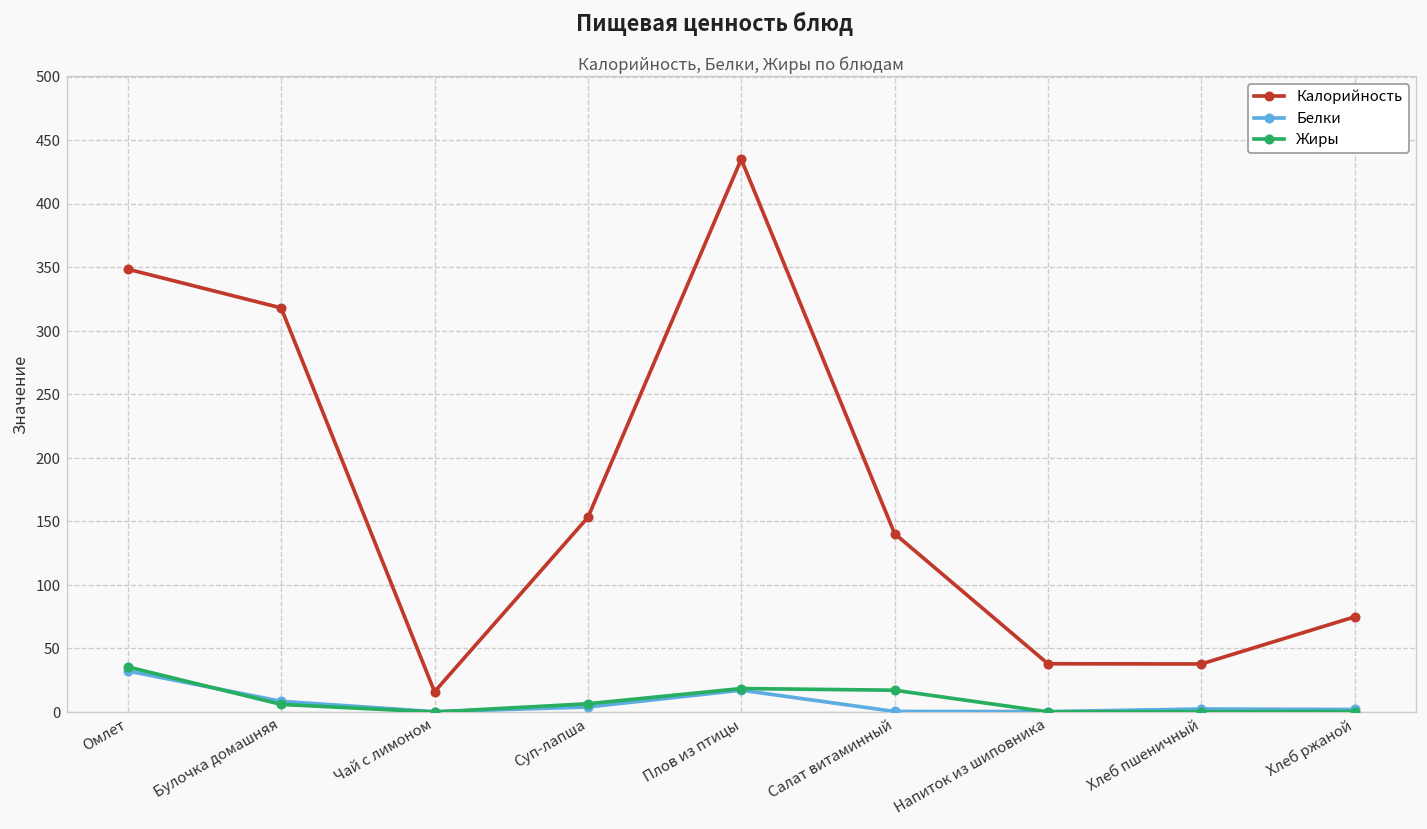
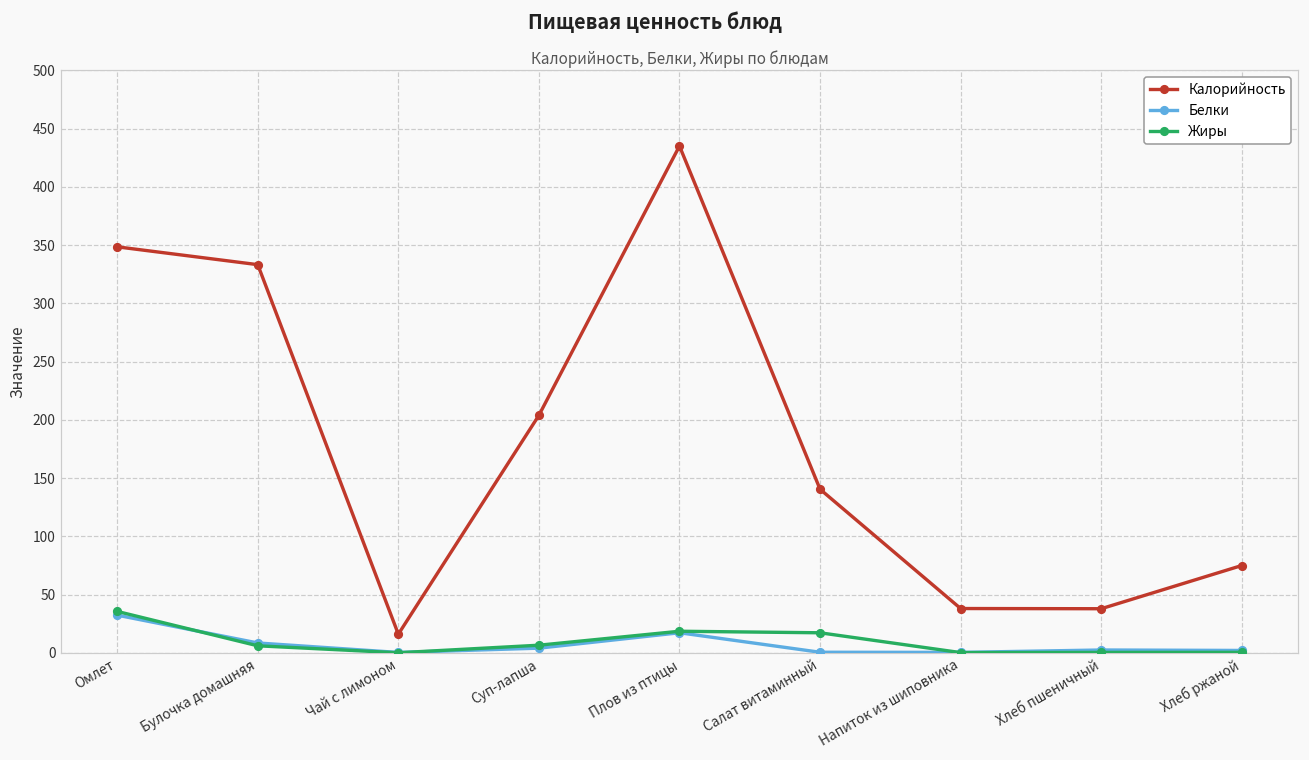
  {
    "Калорийность": {
      "Омлет": 349,
-     "Булочка домашняя": 318,
+     "Булочка домашняя": 333,
      "Чай с лимоном": 16,
-     "Суп-лапша": 153,
+     "Суп-лапша": 204,
      "Плов из птицы": 435,
      "Салат витаминный": 140,
      "Напиток из шиповника": 38,
      "Хлеб пшеничный": 38,
      "Хлеб ржаной": 75
    },
    "Белки": {
      "Омлет": 32,
      "Булочка домашняя": 8,
      "Суп-лапша": 4,
      "Салат витаминный": 0
    },
    "Жиры": {
      "Омлет": 36,
      "Булочка домашняя": 6,
      "Суп-лапша": 6,
      "Салат витаминный": 17
    }
  }
